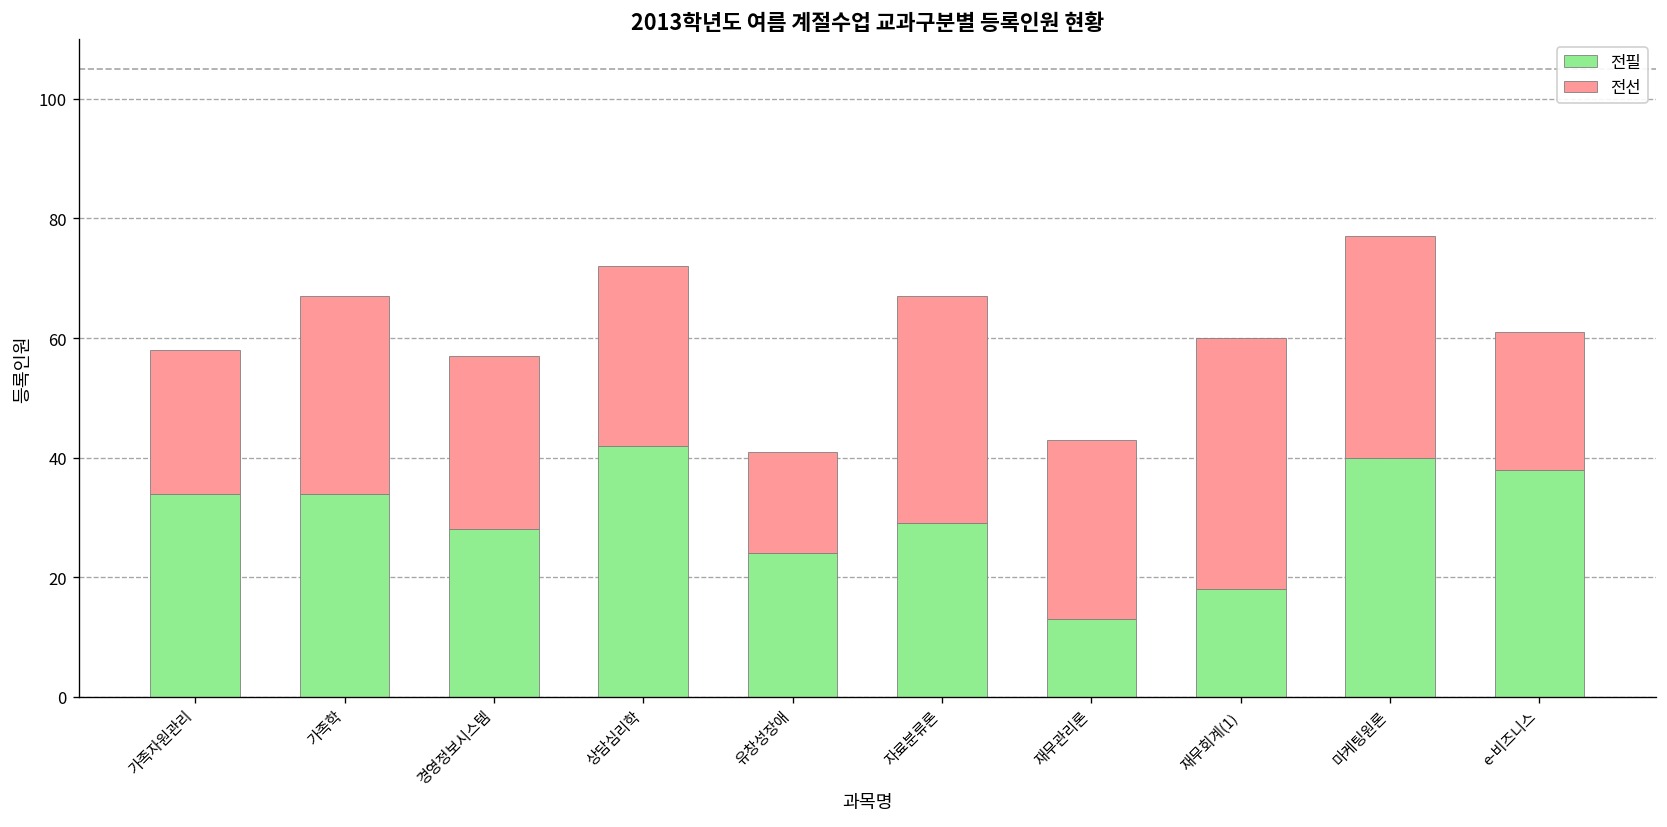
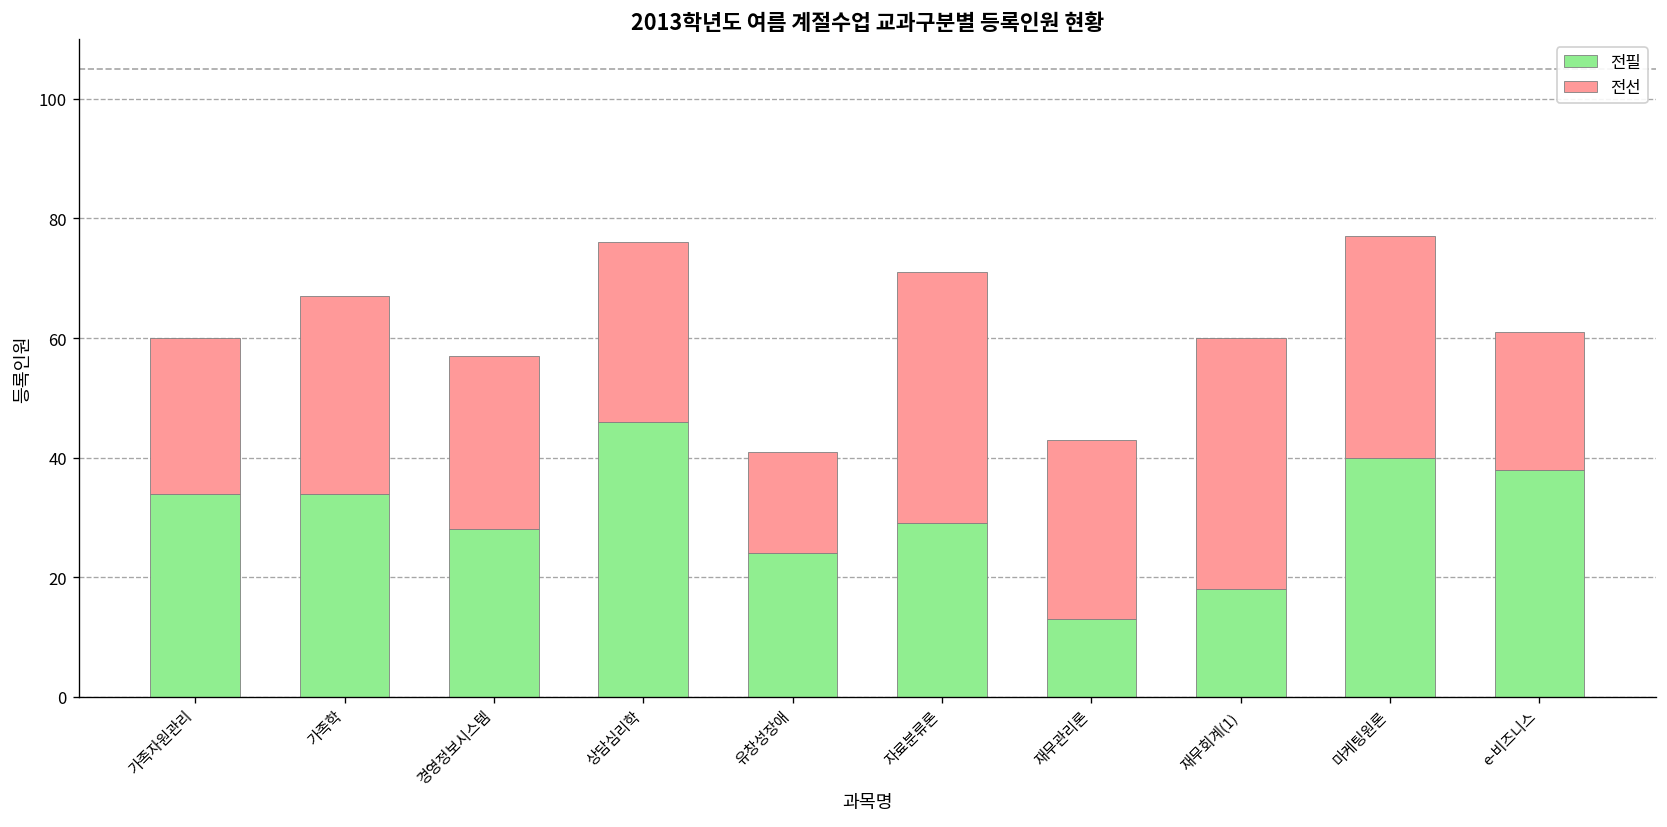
  {
    "전필": {
      "가족자원관리": 34,
      "가족학": 34,
      "경영정보시스템": 28,
-     "상담심리학": 42,
+     "상담심리학": 46,
      "유창성장애": 24,
      "자료분류론": 29,
      "재무관리론": 13,
      "재무회계(1)": 18,
      "마케팅원론": 40,
      "e-비즈니스": 38
    },
    "전선": {
-     "가족자원관리": 24,
+     "가족자원관리": 26,
      "가족학": 33,
      "경영정보시스템": 29,
      "상담심리학": 30,
      "유창성장애": 17,
-     "자료분류론": 38,
+     "자료분류론": 42,
      "재무관리론": 30,
      "재무회계(1)": 42,
      "마케팅원론": 37,
      "e-비즈니스": 23
    }
  }
